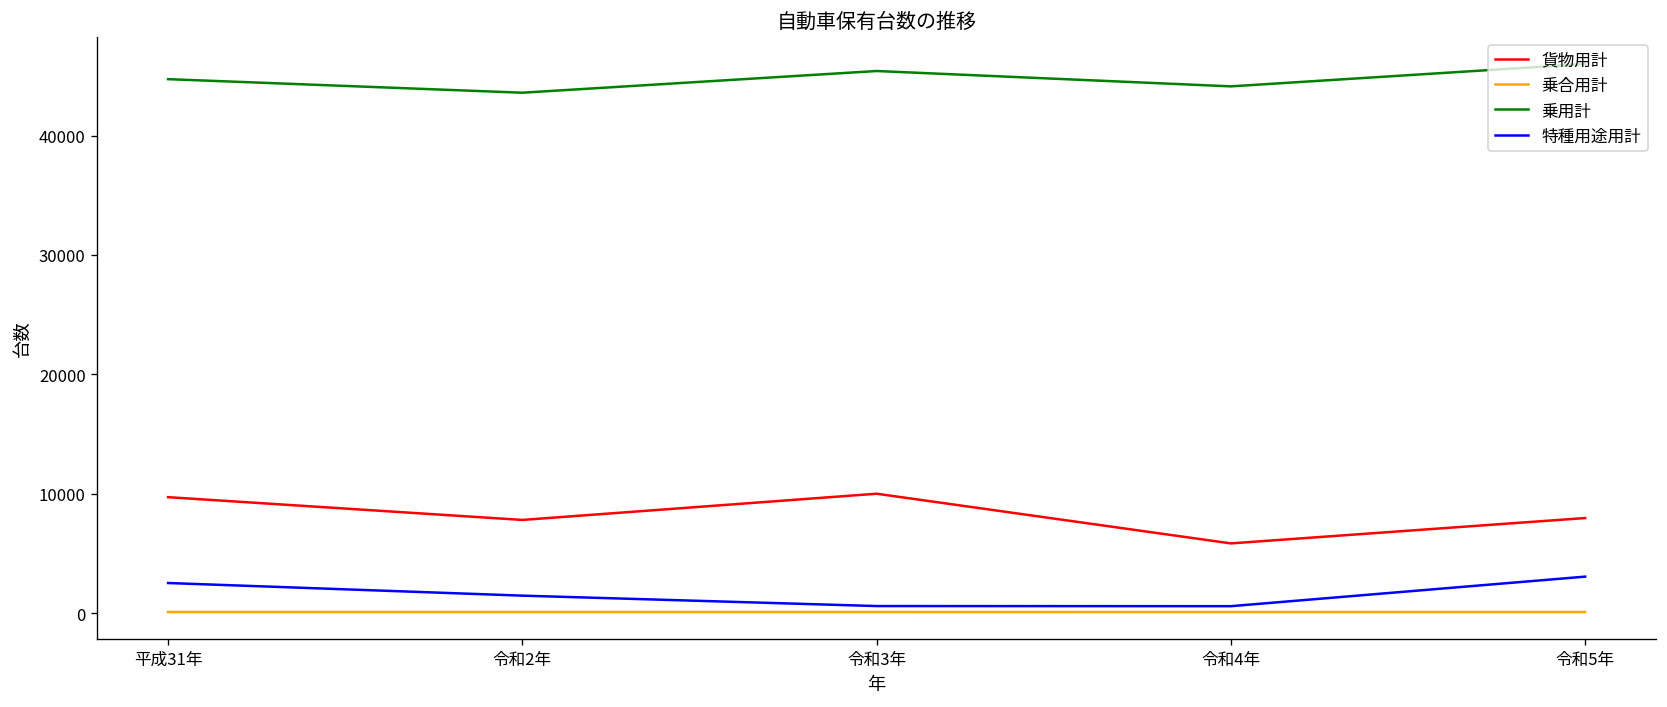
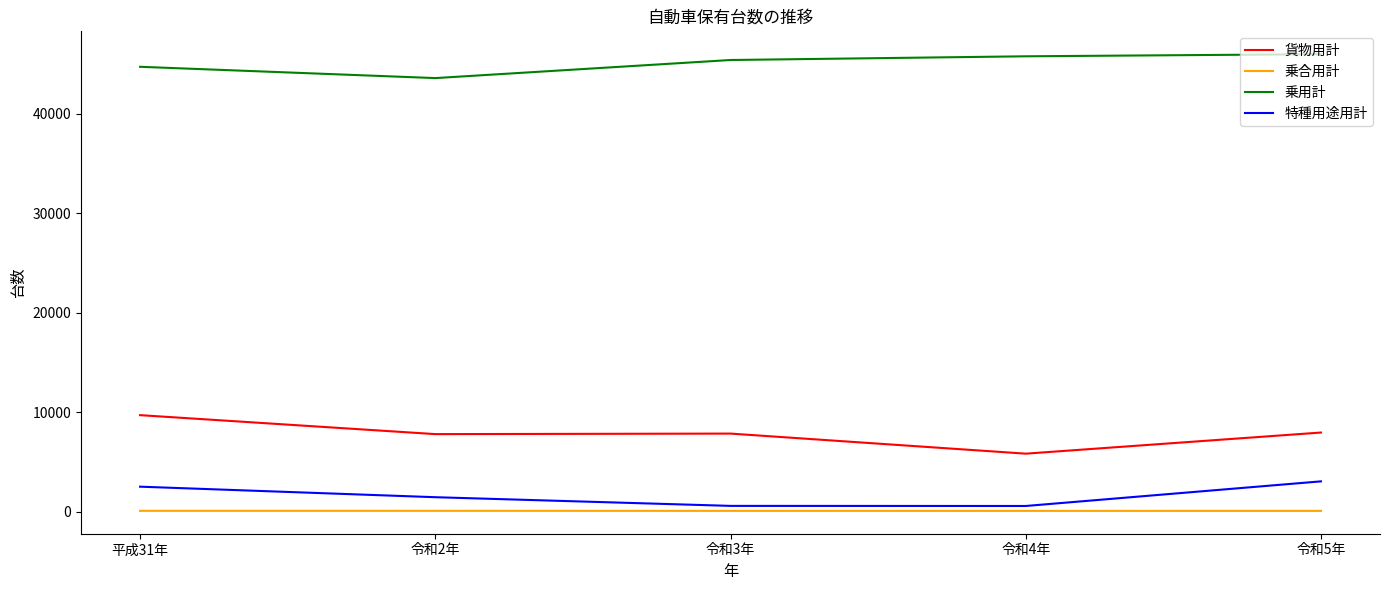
  {
    "貨物用計": {
      "平成31年": 10000,
      "令和2年": 8000,
-     "令和3年": 10000,
+     "令和3年": 8000,
      "令和4年": 6000,
      "令和5年": 8000
    },
    "乗合用計": {
      "平成31年": 0,
      "令和2年": 0,
      "令和3年": 0,
      "令和4年": 0,
      "令和5年": 0
    },
    "乗用計": {
      "平成31年": 45000,
      "令和2年": 44000,
      "令和3年": 45000,
-     "令和4年": 44000
+     "令和4年": 46000
    },
    "特種用途用計": {
      "平成31年": 3000,
      "令和2年": 1000,
      "令和3年": 1000,
      "令和4年": 1000,
      "令和5年": 3000
    }
  }
